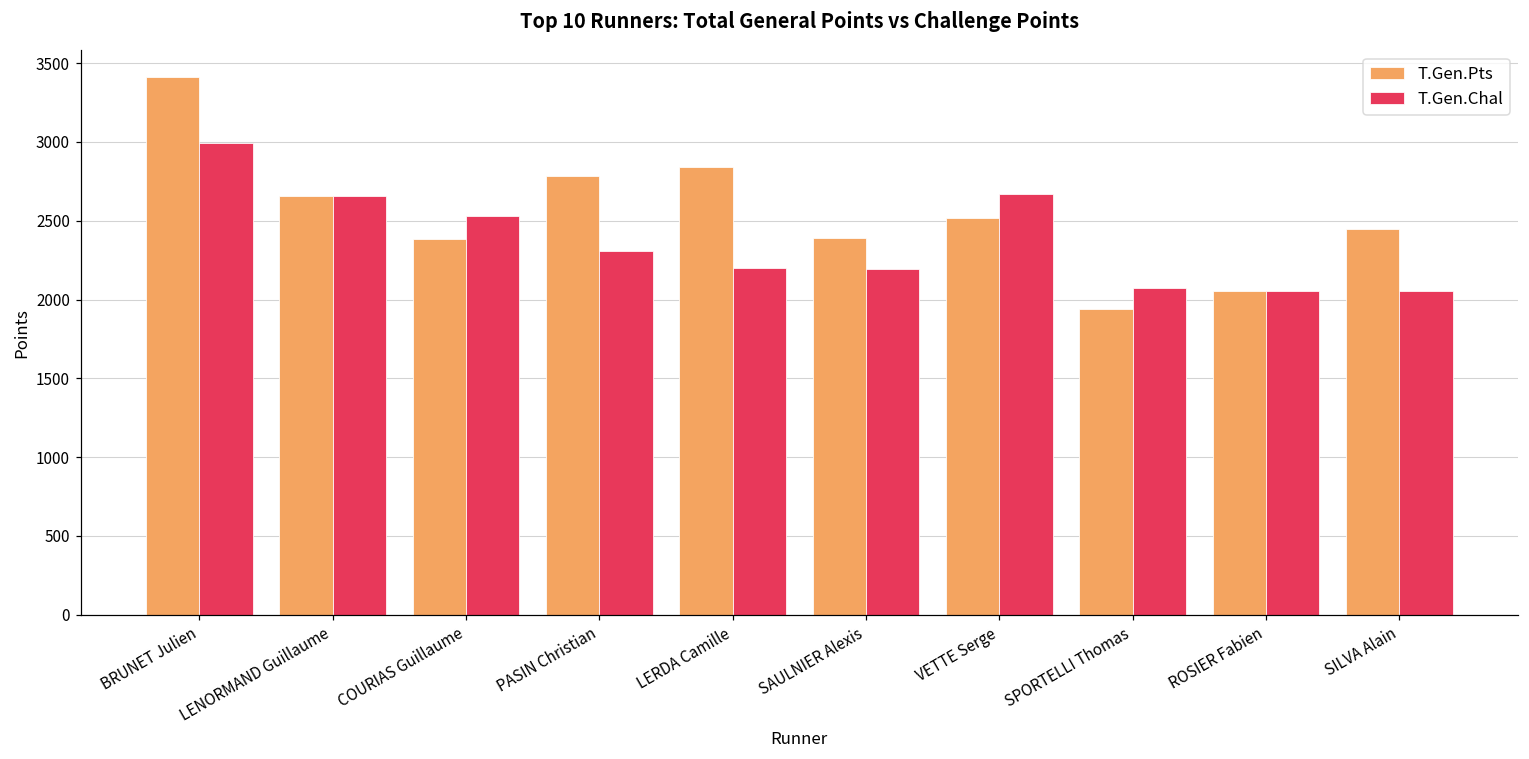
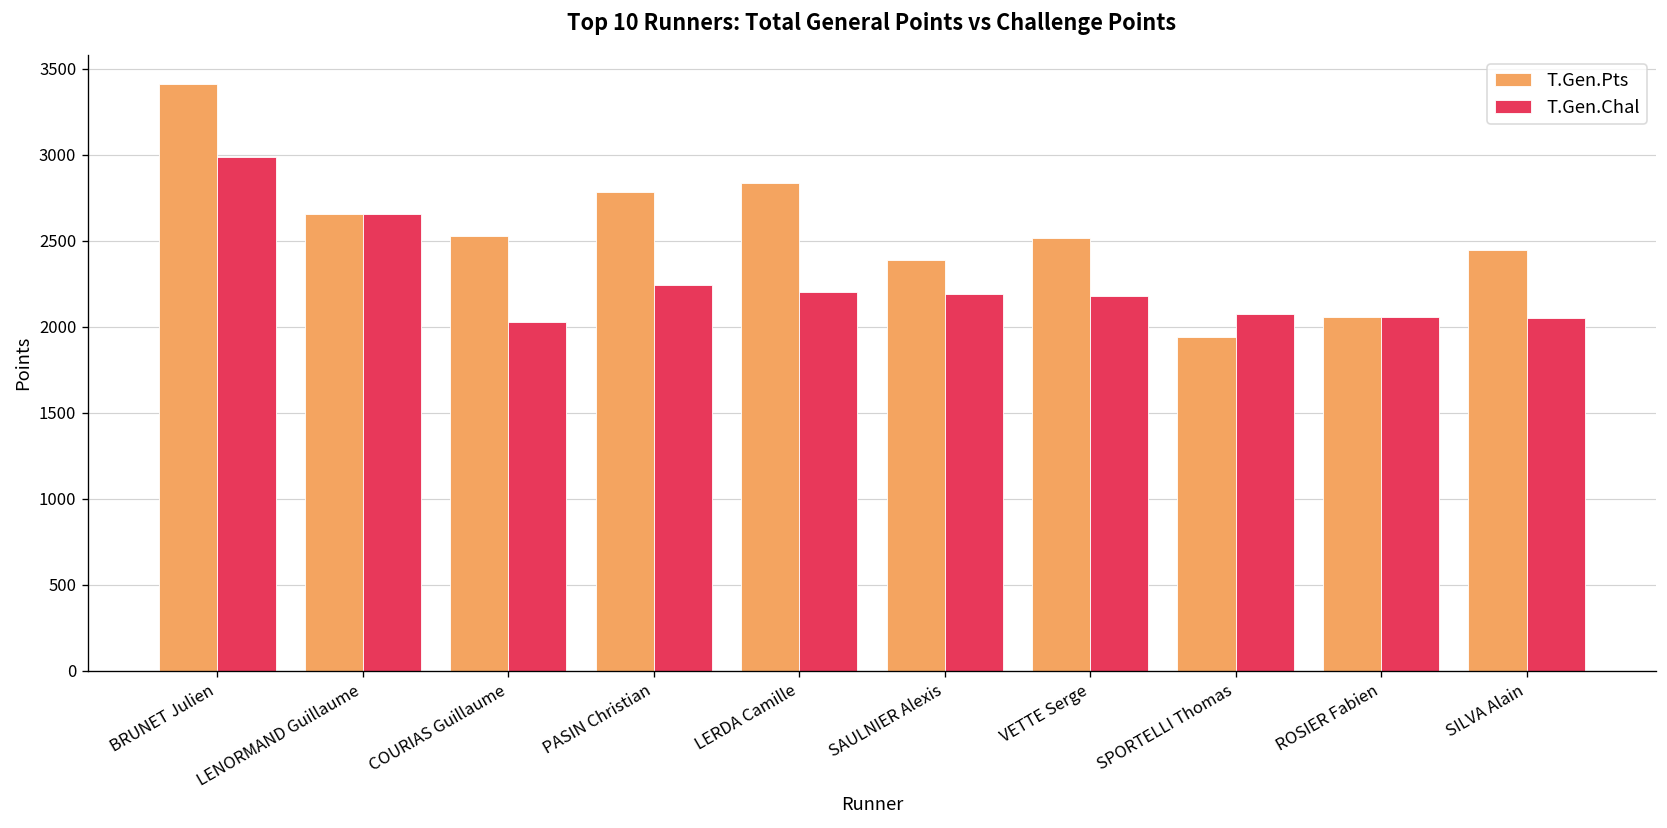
  {
    "T.Gen.Pts": {
      "BRUNET Julien": 3410,
      "LENORMAND Guillaume": 2660,
-     "COURIAS Guillaume": 2390,
+     "COURIAS Guillaume": 2530,
      "PASIN Christian": 2790,
      "LERDA Camille": 2840,
      "SAULNIER Alexis": 2390,
      "VETTE Serge": 2520,
      "SPORTELLI Thomas": 1940,
      "ROSIER Fabien": 2060,
      "SILVA Alain": 2450
    },
    "T.Gen.Chal": {
      "BRUNET Julien": 2990,
      "LENORMAND Guillaume": 2660,
-     "COURIAS Guillaume": 2530,
-     "PASIN Christian": 2310,
+     "COURIAS Guillaume": 2030,
+     "PASIN Christian": 2240,
      "LERDA Camille": 2200,
      "SAULNIER Alexis": 2190,
-     "VETTE Serge": 2670,
+     "VETTE Serge": 2180,
      "SPORTELLI Thomas": 2070,
      "ROSIER Fabien": 2060,
      "SILVA Alain": 2050
    }
  }
